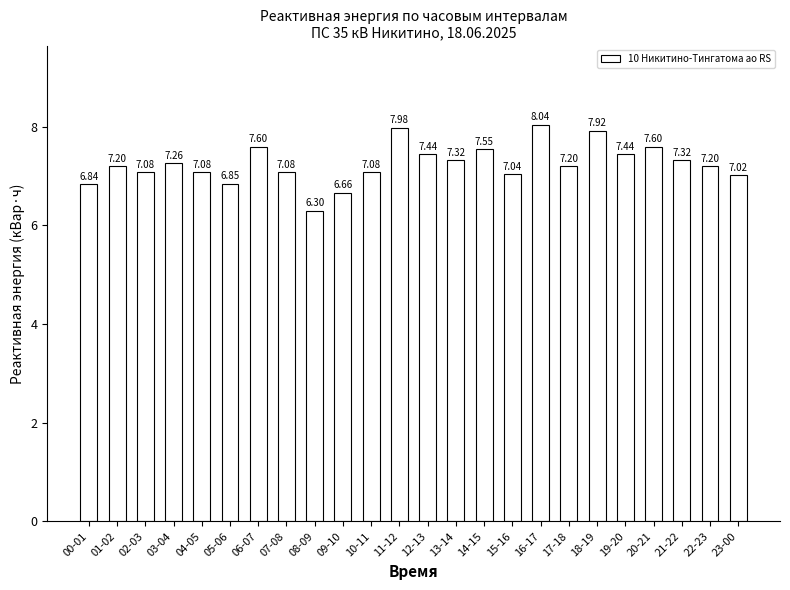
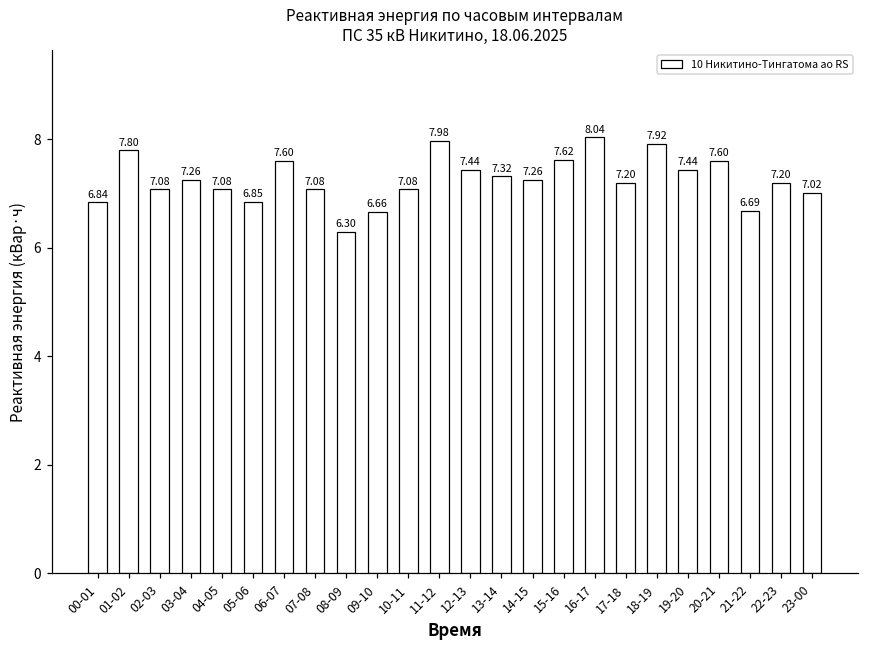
  {
    "00-01": 6.84,
-   "01-02": 7.20,
+   "01-02": 7.80,
    "02-03": 7.08,
    "03-04": 7.26,
    "04-05": 7.08,
    "05-06": 6.85,
    "06-07": 7.60,
    "07-08": 7.08,
    "08-09": 6.30,
    "09-10": 6.66,
    "10-11": 7.08,
    "11-12": 7.98,
    "12-13": 7.44,
    "13-14": 7.32,
-   "14-15": 7.55,
-   "15-16": 7.04,
+   "14-15": 7.26,
+   "15-16": 7.62,
    "16-17": 8.04,
    "17-18": 7.20,
    "18-19": 7.92,
    "19-20": 7.44,
    "20-21": 7.60,
-   "21-22": 7.32,
+   "21-22": 6.69,
    "22-23": 7.20,
    "23-00": 7.02
  }
